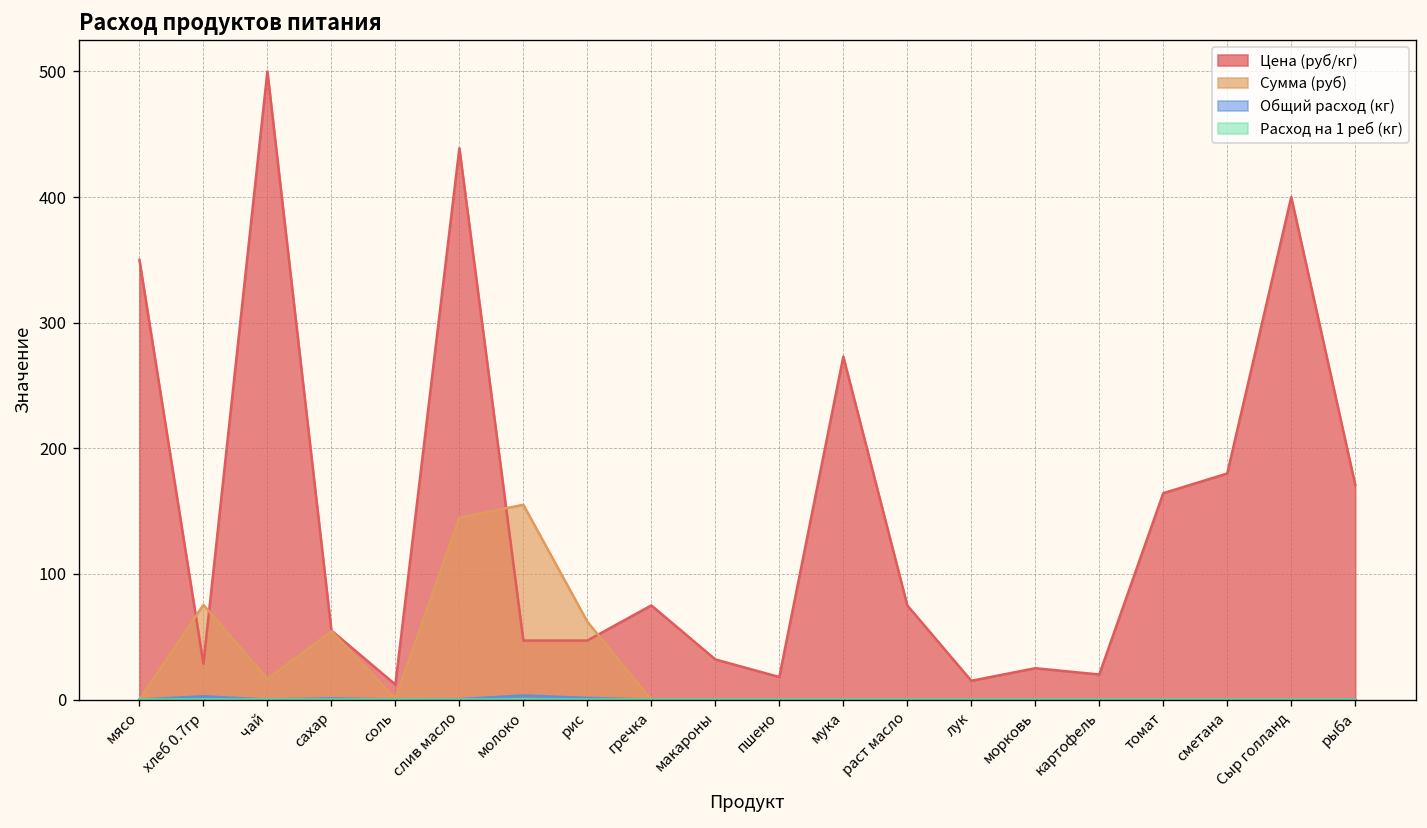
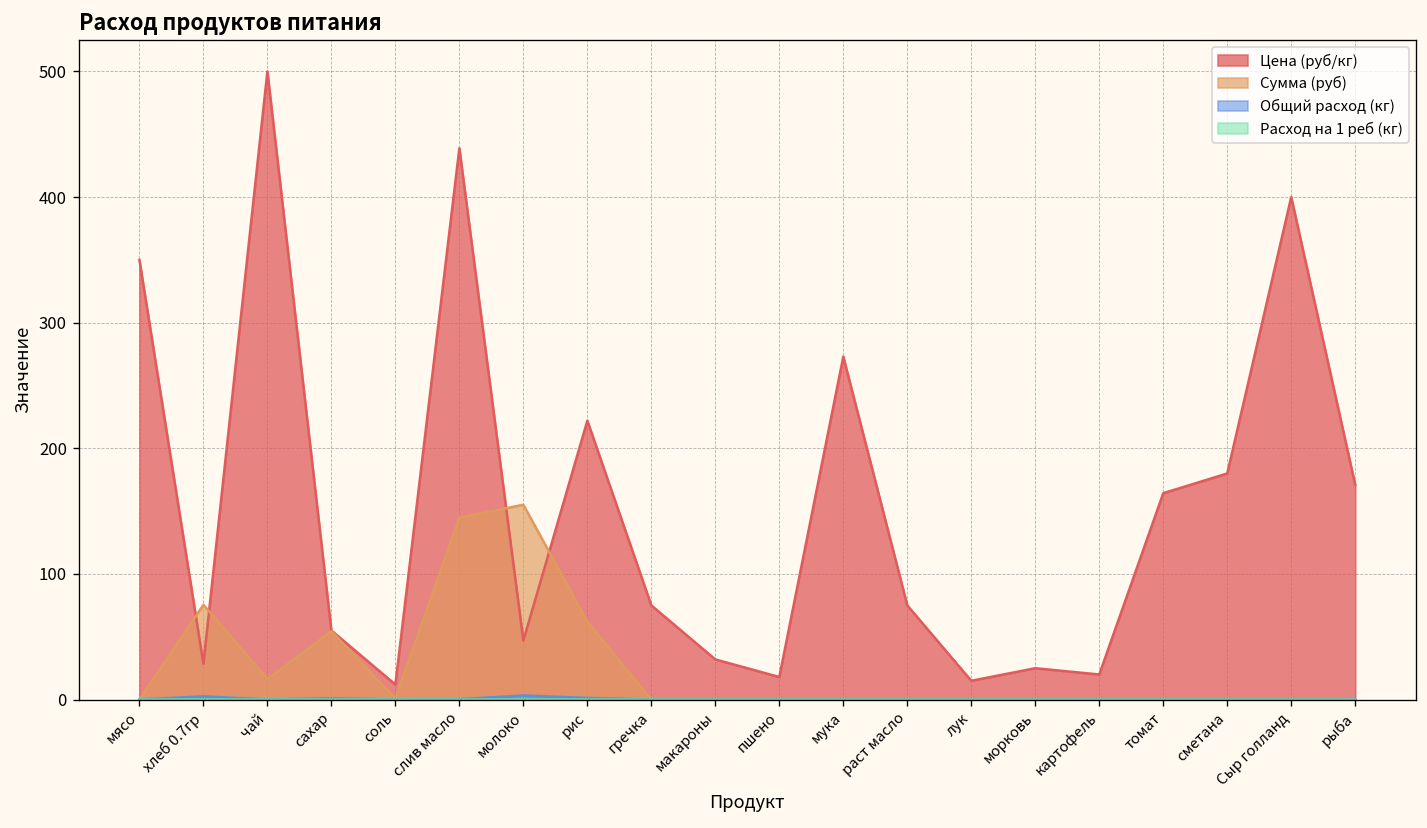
  {
    "Цена (руб/кг)": {
      "мясо": 350,
      "хлеб 0.7гр": 29,
      "чай": 500,
      "соль": 12,
      "слив масло": 439,
      "молоко": 47,
-     "рис": 47,
+     "рис": 222,
      "гречка": 75,
      "макароны": 32,
      "пшено": 18,
      "мука": 273,
      "раст масло": 75,
      "лук": 15,
      "морковь": 25,
      "картофель": 20,
      "томат": 164,
      "сметана": 180,
      "Сыр голланд": 400,
      "рыба": 171
    },
    "Сумма (руб)": {
      "хлеб 0.7гр": 75,
      "чай": 17,
      "слив масло": 145,
      "молоко": 155,
      "рис": 62
    },
    "Общий расход (кг)": {
      "хлеб 0.7гр": 3,
      "молоко": 3
    },
    "Расход на 1 реб (кг)": {
      "хлеб 0.7гр": 0,
      "молоко": 0
    }
  }
